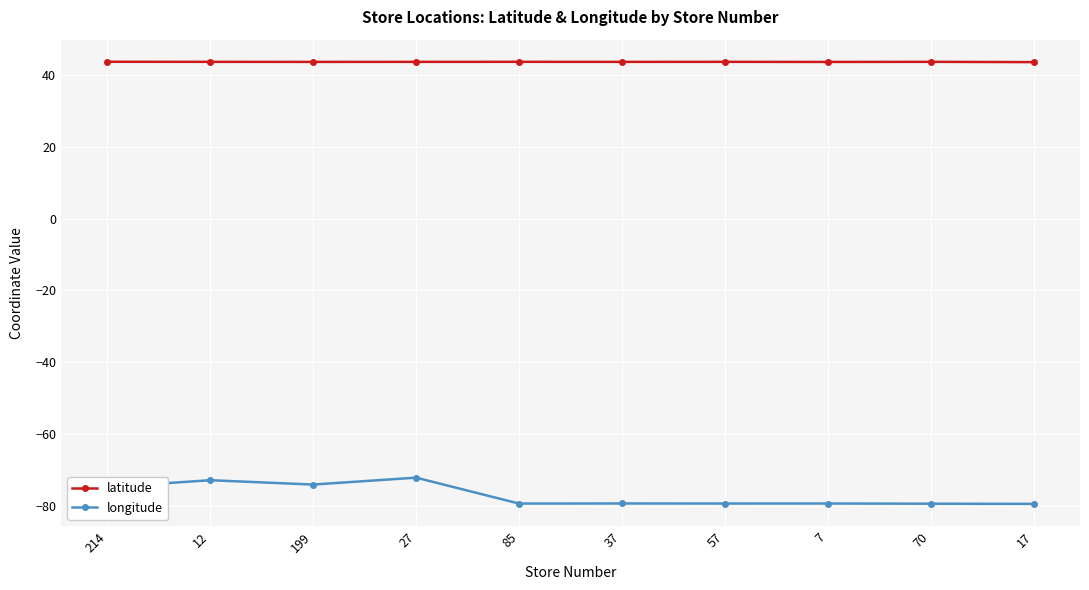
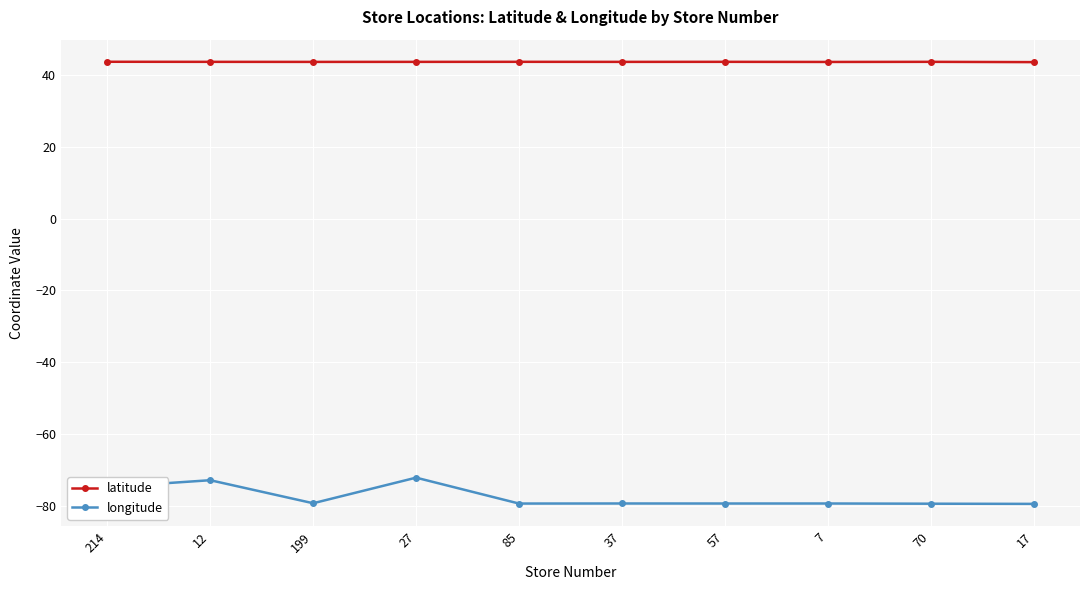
  {
    "latitude": {
      "214": 44,
      "12": 44,
      "199": 44,
      "27": 44,
      "85": 44,
      "37": 44,
      "57": 44,
      "7": 44,
      "70": 44,
      "17": 44
    },
    "longitude": {
      "12": -73,
-     "199": -74,
+     "199": -79,
      "27": -72,
      "85": -79,
      "37": -79,
      "57": -79,
      "7": -79,
      "70": -79,
      "17": -80
    }
  }
